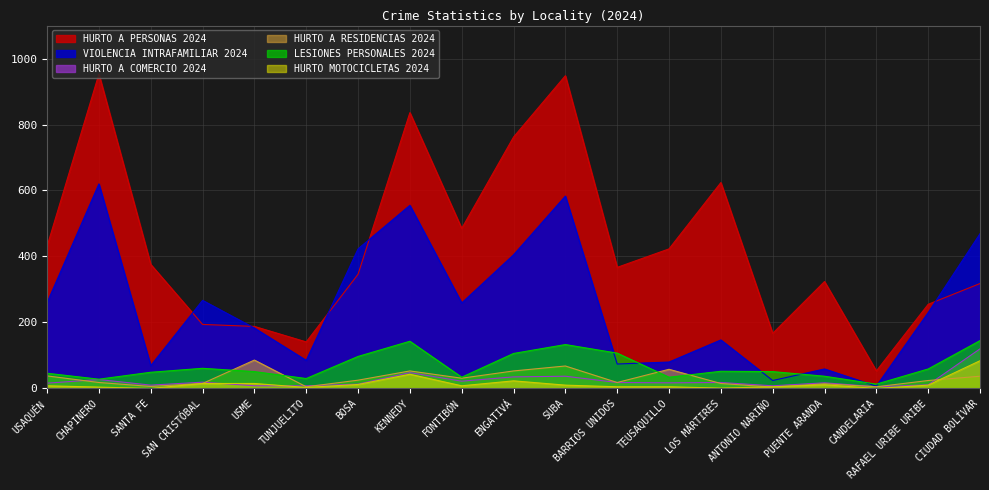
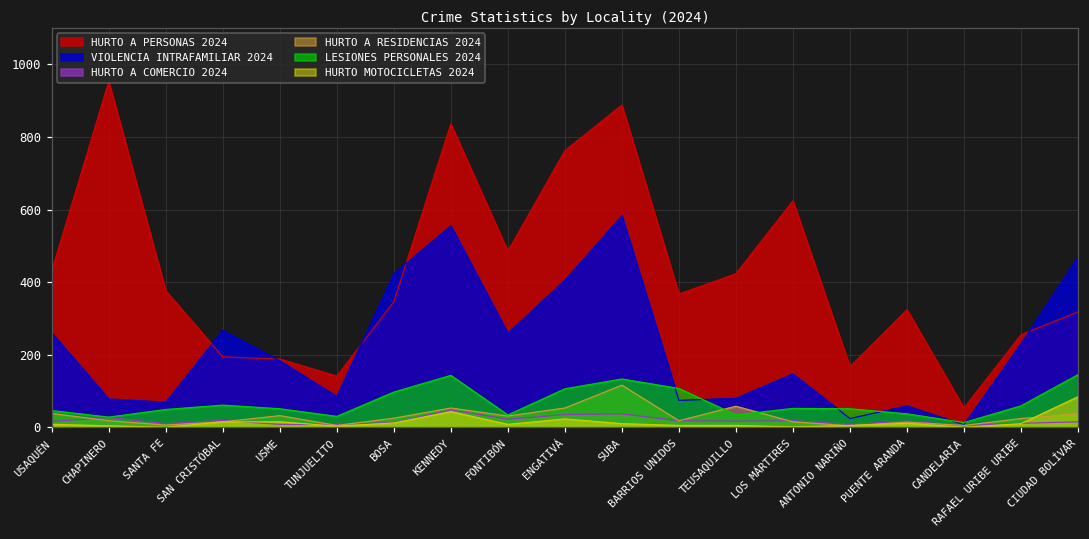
  {
    "HURTO A PERSONAS 2024": {
      "USAQUÉN": 430,
      "SANTA FE": 380,
      "SAN CRISTÓBAL": 190,
      "TUNJUELITO": 140,
      "BOSA": 350,
      "KENNEDY": 840,
      "FONTIBÓN": 490,
      "ENGATIVÁ": 760,
-     "SUBA": 950,
+     "SUBA": 890,
      "BARRIOS UNIDOS": 370,
      "TEUSAQUILLO": 420,
      "LOS MÁRTIRES": 620,
      "ANTONIO NARIÑO": 170,
      "PUENTE ARANDA": 320,
      "CANDELARIA": 50,
      "RAFAEL URIBE URIBE": 260,
      "CIUDAD BOLÍVAR": 320
    },
    "VIOLENCIA INTRAFAMILIAR 2024": {
      "USAQUÉN": 260,
-     "CHAPINERO": 620,
+     "CHAPINERO": 80,
      "SANTA FE": 70,
      "SAN CRISTÓBAL": 270,
      "TUNJUELITO": 90,
      "BOSA": 420,
      "KENNEDY": 560,
      "FONTIBÓN": 260,
      "ENGATIVÁ": 410,
      "SUBA": 580,
      "BARRIOS UNIDOS": 70,
      "TEUSAQUILLO": 80,
      "LOS MÁRTIRES": 150,
      "ANTONIO NARIÑO": 20,
      "PUENTE ARANDA": 60,
      "RAFAEL URIBE URIBE": 230,
      "CIUDAD BOLÍVAR": 470
    },
    "HURTO A COMERCIO 2024": {
      "USAQUÉN": 20,
      "FONTIBÓN": 20,
      "ENGATIVÁ": 40,
      "SUBA": 40,
      "TEUSAQUILLO": 20,
-     "CIUDAD BOLÍVAR": 120
+     "CIUDAD BOLÍVAR": 20
    },
    "HURTO A RESIDENCIAS 2024": {
      "USAQUÉN": 40,
      "CHAPINERO": 20,
-     "USME": 90,
+     "USME": 30,
      "BOSA": 30,
      "ENGATIVÁ": 50,
-     "SUBA": 70,
+     "SUBA": 120,
      "TEUSAQUILLO": 60,
      "RAFAEL URIBE URIBE": 20,
      "CIUDAD BOLÍVAR": 40
    },
    "LESIONES PERSONALES 2024": {
      "USAQUÉN": 50,
      "SANTA FE": 50,
      "SAN CRISTÓBAL": 60,
      "USME": 50,
      "TUNJUELITO": 30,
      "BOSA": 100,
      "KENNEDY": 140,
      "ENGATIVÁ": 110,
      "SUBA": 130,
      "BARRIOS UNIDOS": 110,
      "TEUSAQUILLO": 30,
      "LOS MÁRTIRES": 50,
      "ANTONIO NARIÑO": 50,
      "PUENTE ARANDA": 40,
      "RAFAEL URIBE URIBE": 60,
      "CIUDAD BOLÍVAR": 150
    },
    "HURTO MOTOCICLETAS 2024": {
      "USAQUÉN": 10,
      "CHAPINERO": 0,
      "FONTIBÓN": 10,
      "ENGATIVÁ": 20,
      "SUBA": 10,
      "BARRIOS UNIDOS": 10,
      "TEUSAQUILLO": 10,
      "LOS MÁRTIRES": 0,
      "CIUDAD BOLÍVAR": 80
    }
  }
